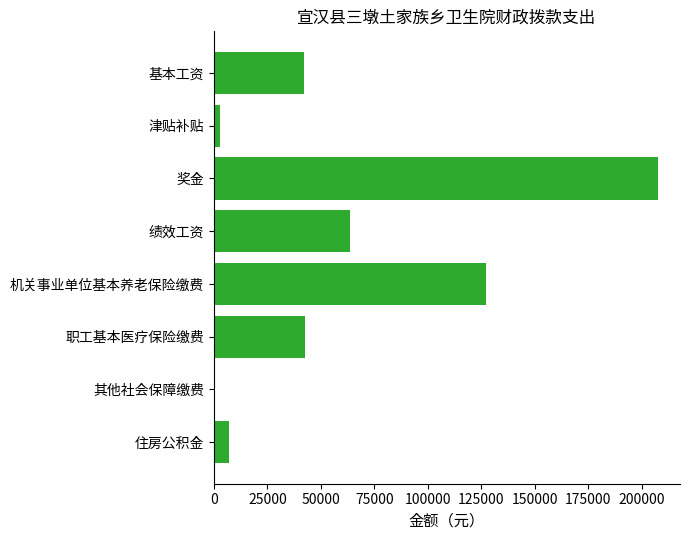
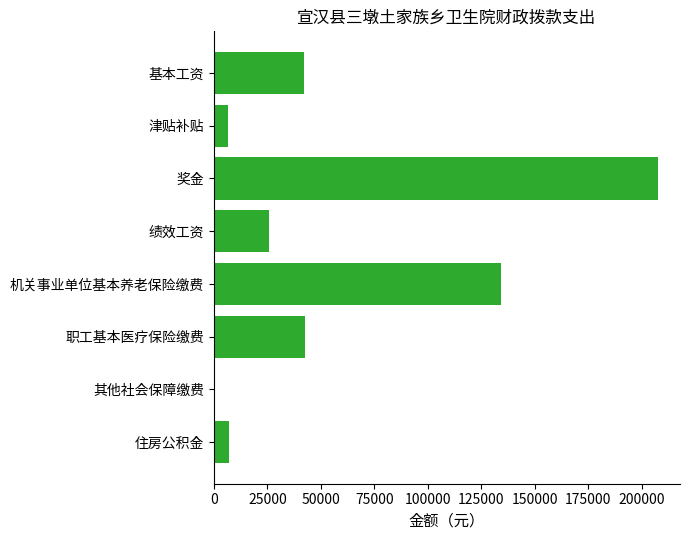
  {
    "基本工资": 42000,
-   "津贴补贴": 3000,
+   "津贴补贴": 7000,
    "奖金": 207000,
-   "绩效工资": 64000,
-   "机关事业单位基本养老保险缴费": 127000,
+   "绩效工资": 26000,
+   "机关事业单位基本养老保险缴费": 134000,
    "职工基本医疗保险缴费": 43000,
    "住房公积金": 7000
  }
